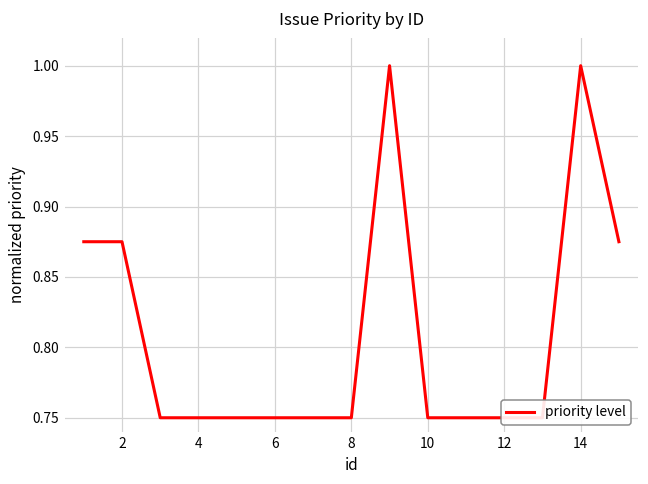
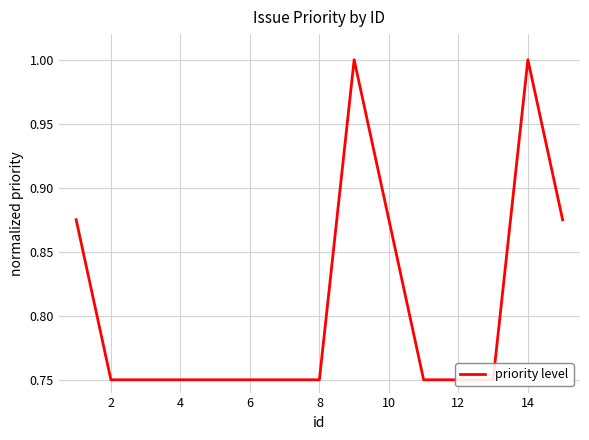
  {
-   "2": 0.875,
+   "2": 0.750,
    "4": 0.750,
    "6": 0.750,
    "8": 0.750,
-   "10": 0.750,
+   "10": 0.875,
    "14": 1.000
  }
